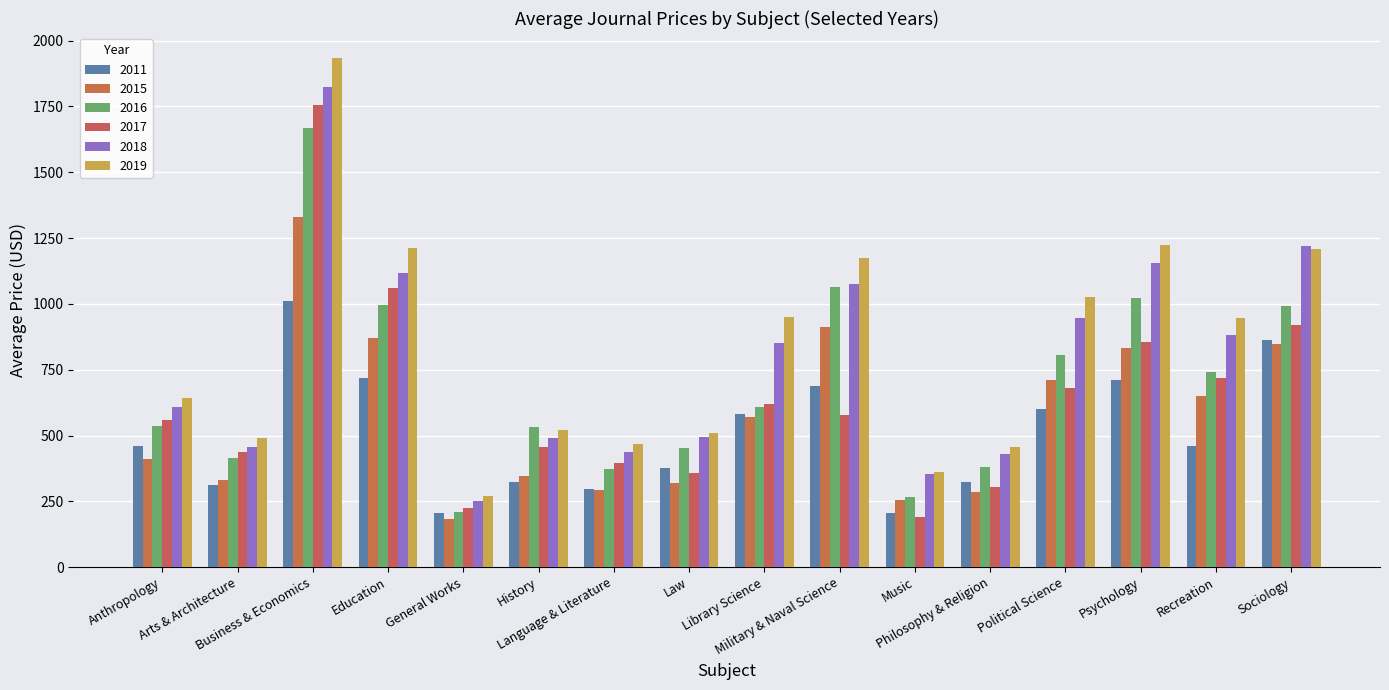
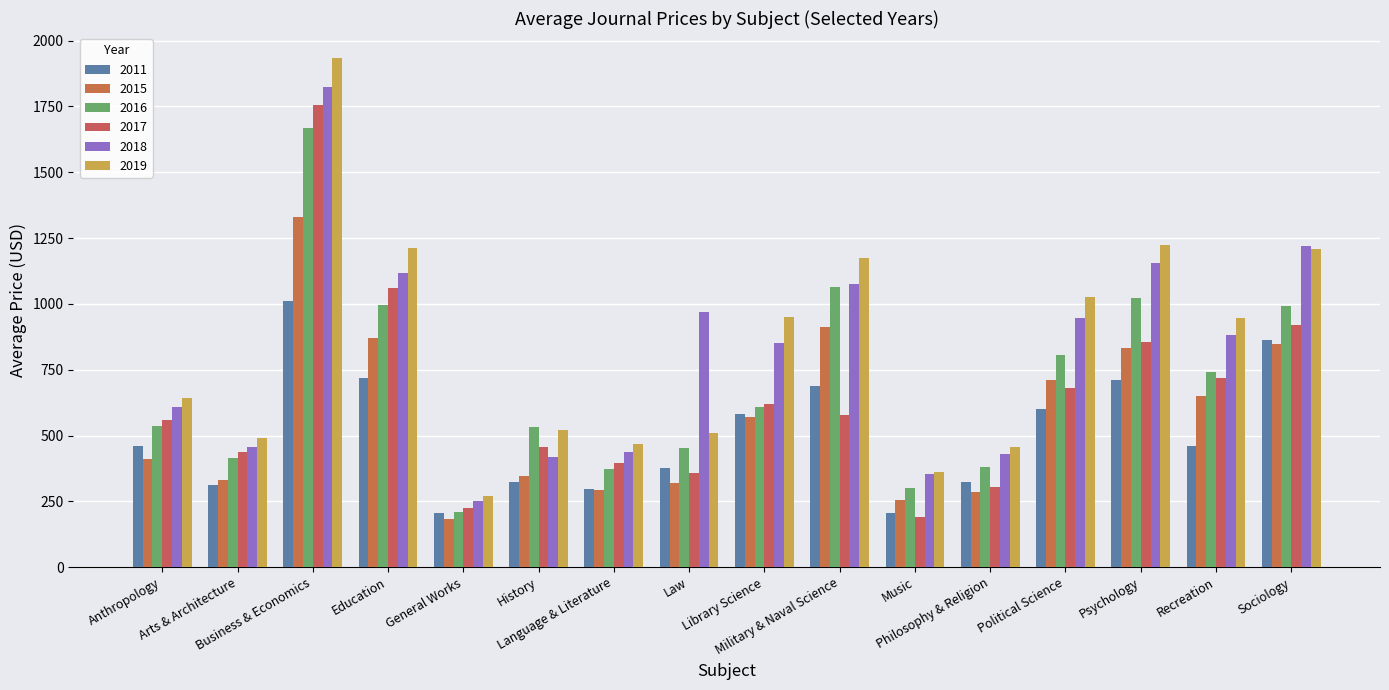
  {
    "2011": {
      "Anthropology": 460,
      "Arts & Architecture": 310,
      "Business & Economics": 1010,
      "Education": 720,
      "General Works": 210,
      "History": 320,
      "Language & Literature": 300,
      "Law": 380,
      "Library Science": 580,
      "Military & Naval Science": 690,
      "Music": 210,
      "Philosophy & Religion": 320,
      "Political Science": 600,
      "Psychology": 710,
      "Recreation": 460,
      "Sociology": 860
    },
    "2016": {
      "Anthropology": 540,
      "Arts & Architecture": 410,
      "Business & Economics": 1670,
      "Education": 1000,
      "General Works": 210,
      "History": 530,
      "Language & Literature": 370,
      "Law": 450,
      "Library Science": 610,
      "Military & Naval Science": 1060,
-     "Music": 270,
+     "Music": 300,
      "Philosophy & Religion": 380,
      "Political Science": 800,
      "Psychology": 1020,
      "Recreation": 740,
      "Sociology": 990
    },
    "2018": {
      "Anthropology": 610,
      "Arts & Architecture": 460,
      "Business & Economics": 1820,
      "Education": 1120,
      "General Works": 250,
-     "History": 490,
+     "History": 420,
      "Language & Literature": 440,
-     "Law": 500,
+     "Law": 970,
      "Library Science": 850,
      "Military & Naval Science": 1080,
      "Music": 350,
      "Philosophy & Religion": 430,
      "Political Science": 950,
      "Psychology": 1150,
      "Recreation": 880,
      "Sociology": 1220
    }
  }
